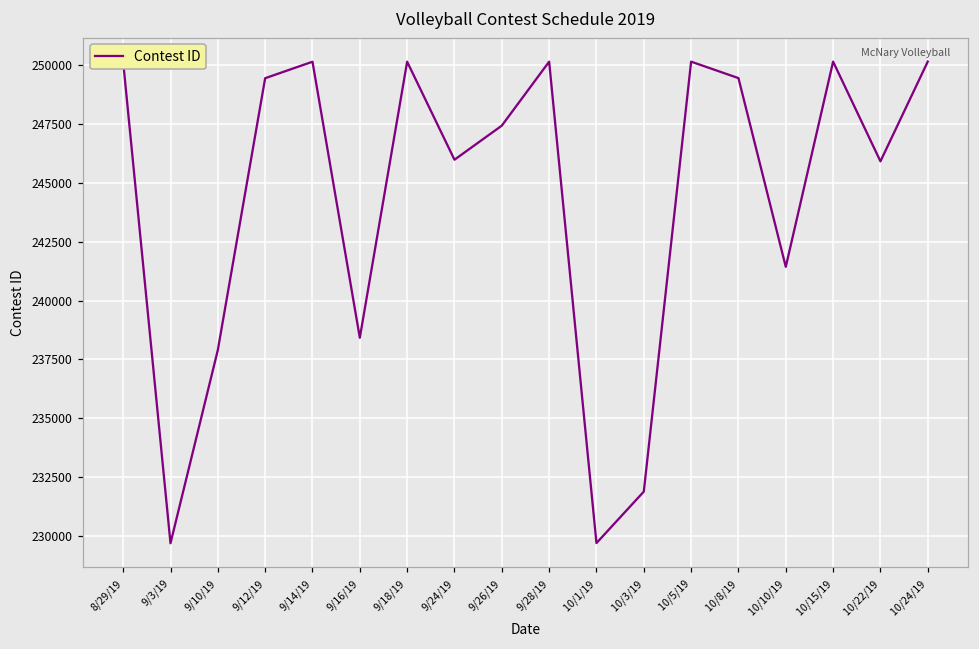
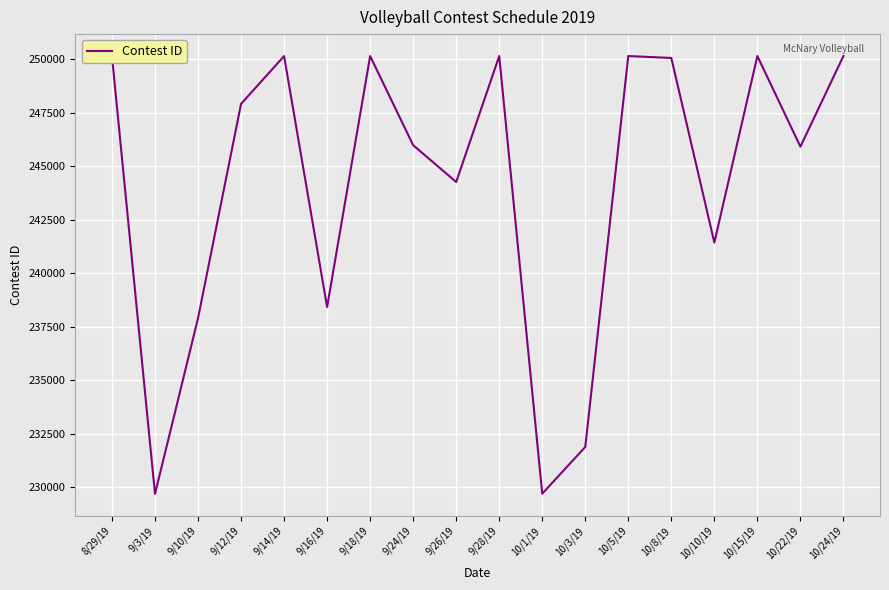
  {
    "9/3/19": 229700,
    "9/10/19": 237900,
-   "9/12/19": 249400,
+   "9/12/19": 247900,
    "9/14/19": 250100,
    "9/16/19": 238400,
    "9/18/19": 250100,
    "9/24/19": 246000,
-   "9/26/19": 247400,
+   "9/26/19": 244300,
    "9/28/19": 250100,
    "10/1/19": 229700,
    "10/3/19": 231900,
    "10/5/19": 250100,
-   "10/8/19": 249400,
+   "10/8/19": 250100,
    "10/10/19": 241400,
    "10/15/19": 250100,
    "10/22/19": 245900,
    "10/24/19": 250100
  }
